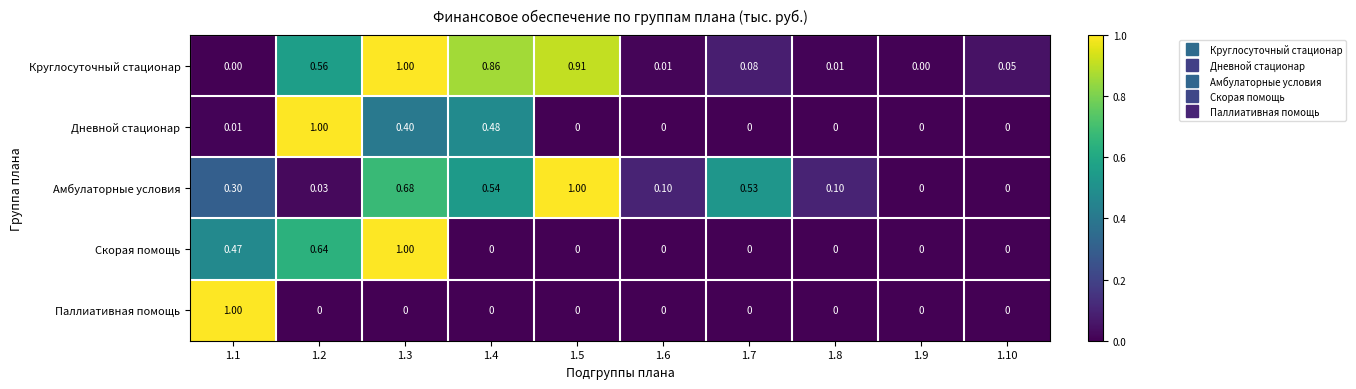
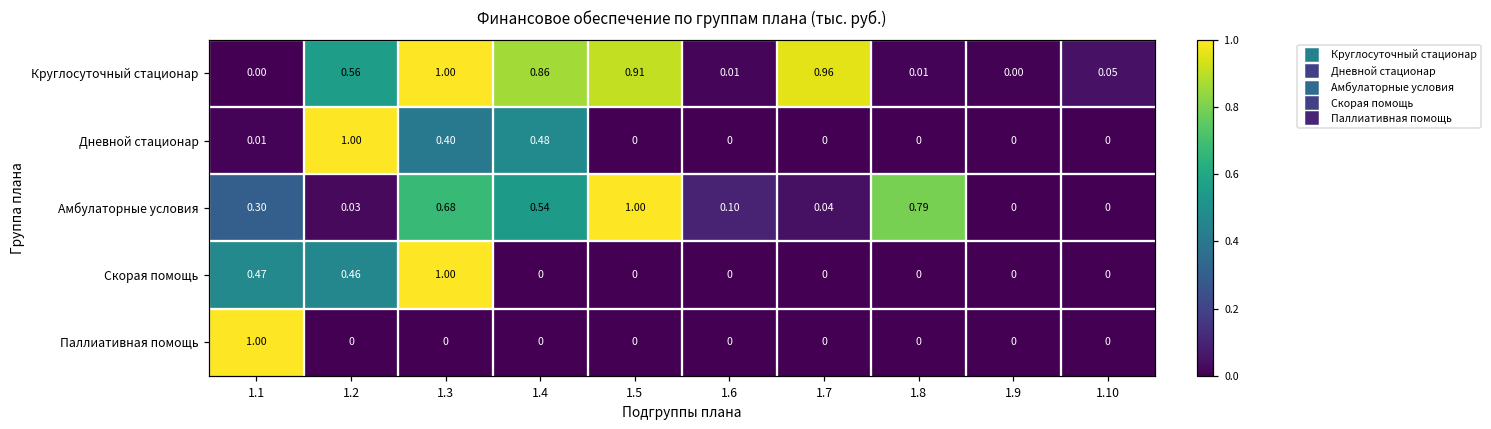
  {
    "Круглосуточный стационар": {
      "1.1": 0.00,
      "1.2": 0.56,
      "1.3": 1.00,
      "1.4": 0.86,
      "1.5": 0.91,
      "1.6": 0.01,
-     "1.7": 0.08,
+     "1.7": 0.96,
      "1.8": 0.01,
      "1.9": 0.00,
      "1.10": 0.05
    },
    "Дневной стационар": {
      "1.1": 0.01,
      "1.2": 1.00,
      "1.3": 0.40,
      "1.4": 0.48,
      "1.5": 0,
      "1.6": 0,
      "1.7": 0,
      "1.8": 0,
      "1.9": 0,
      "1.10": 0
    },
    "Амбулаторные условия": {
      "1.1": 0.30,
      "1.2": 0.03,
      "1.3": 0.68,
      "1.4": 0.54,
      "1.5": 1.00,
      "1.6": 0.10,
-     "1.7": 0.53,
-     "1.8": 0.10,
+     "1.7": 0.04,
+     "1.8": 0.79,
      "1.9": 0,
      "1.10": 0
    },
    "Скорая помощь": {
      "1.1": 0.47,
-     "1.2": 0.64,
+     "1.2": 0.46,
      "1.3": 1.00,
      "1.4": 0,
      "1.5": 0,
      "1.6": 0,
      "1.7": 0,
      "1.8": 0,
      "1.9": 0,
      "1.10": 0
    },
    "Паллиативная помощь": {
      "1.1": 1.00,
      "1.2": 0,
      "1.3": 0,
      "1.4": 0,
      "1.5": 0,
      "1.6": 0,
      "1.7": 0,
      "1.8": 0,
      "1.9": 0,
      "1.10": 0
    }
  }
